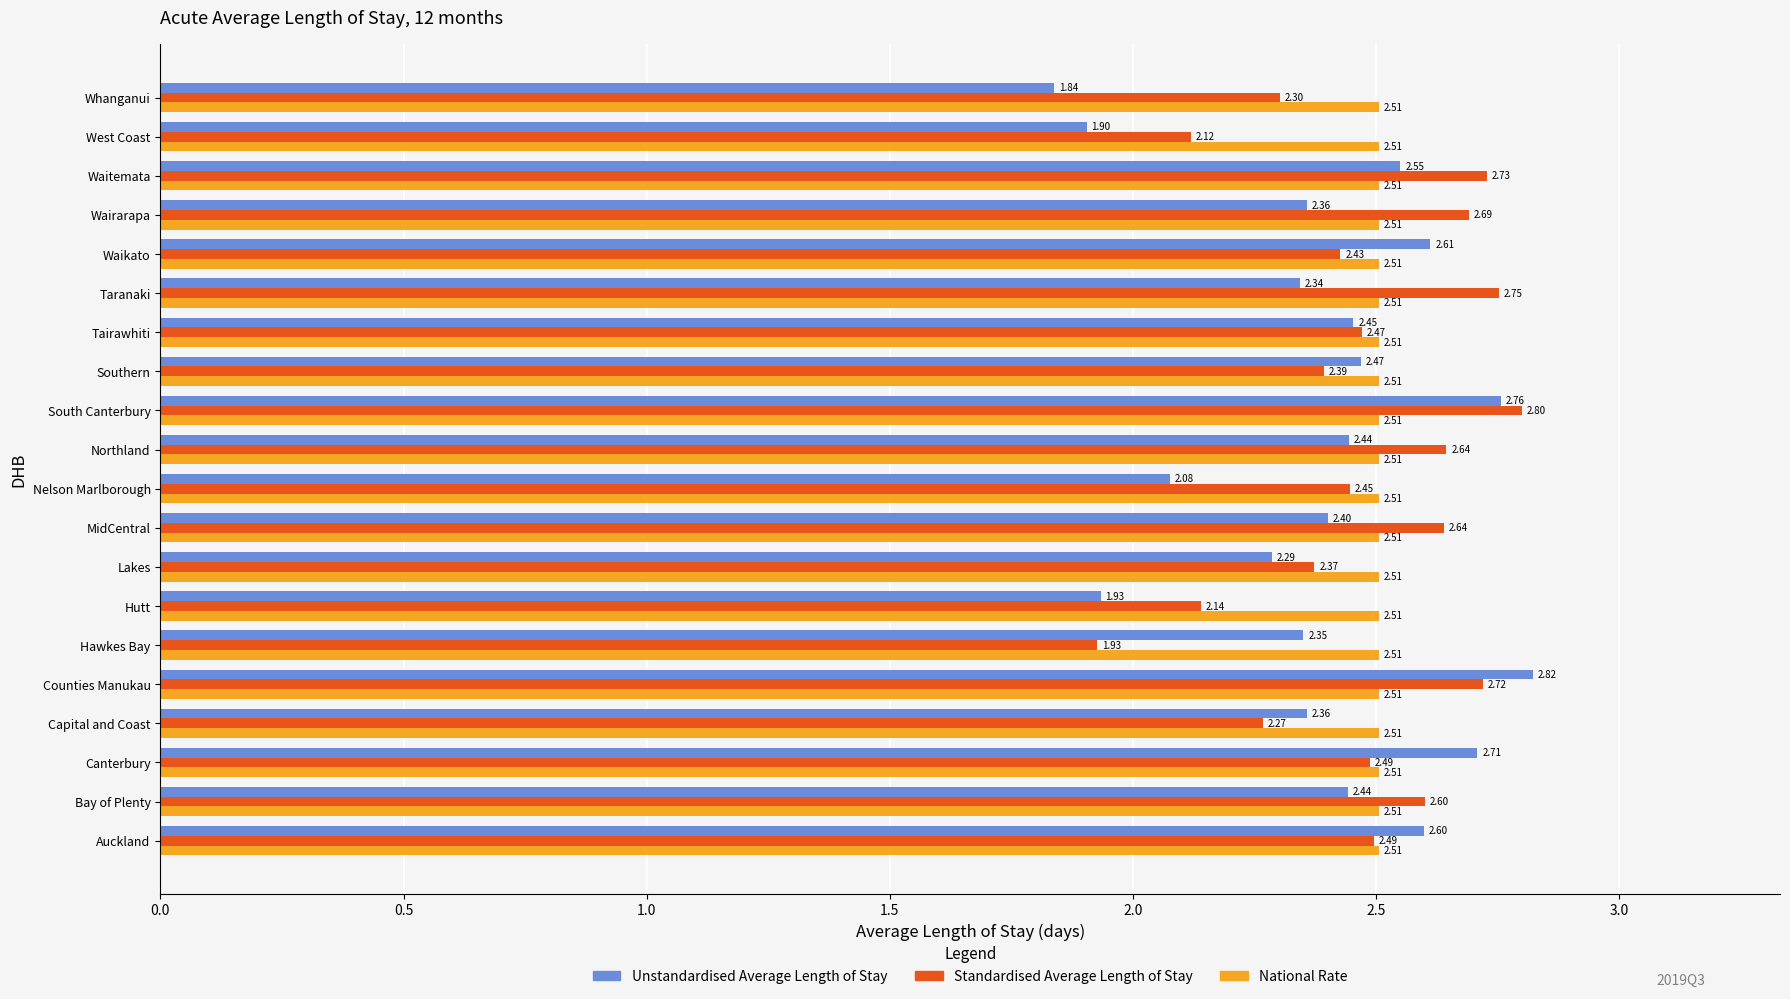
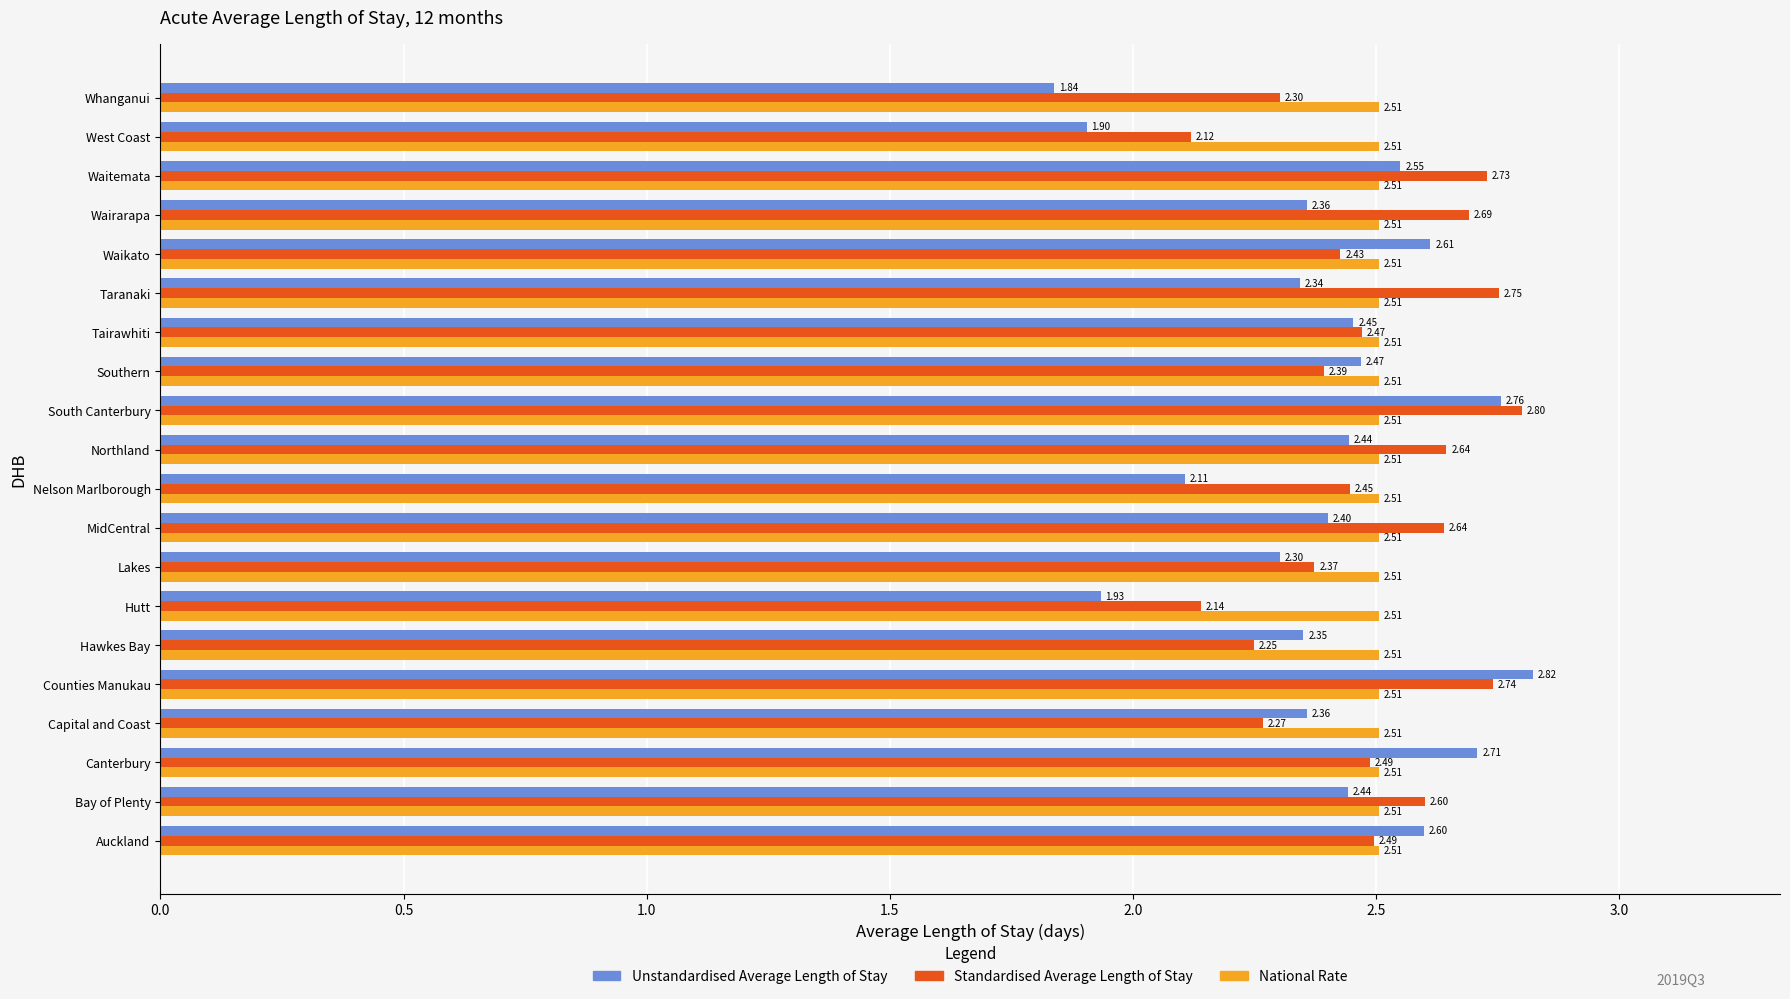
  {
    "Unstandardised Average Length of Stay": {
      "Whanganui": 1.84,
      "West Coast": 1.90,
      "Waitemata": 2.55,
      "Wairarapa": 2.36,
      "Waikato": 2.61,
      "Taranaki": 2.34,
      "Tairawhiti": 2.45,
      "Southern": 2.47,
      "South Canterbury": 2.76,
      "Northland": 2.44,
-     "Nelson Marlborough": 2.08,
+     "Nelson Marlborough": 2.11,
      "MidCentral": 2.40,
-     "Lakes": 2.29,
+     "Lakes": 2.30,
      "Hutt": 1.93,
      "Hawkes Bay": 2.35,
      "Counties Manukau": 2.82,
      "Capital and Coast": 2.36,
      "Canterbury": 2.71,
      "Bay of Plenty": 2.44,
      "Auckland": 2.60
    },
    "Standardised Average Length of Stay": {
      "Whanganui": 2.30,
      "West Coast": 2.12,
      "Waitemata": 2.73,
      "Wairarapa": 2.69,
      "Waikato": 2.43,
      "Taranaki": 2.75,
      "Tairawhiti": 2.47,
      "Southern": 2.39,
      "South Canterbury": 2.80,
      "Northland": 2.64,
      "Nelson Marlborough": 2.45,
      "MidCentral": 2.64,
      "Lakes": 2.37,
      "Hutt": 2.14,
-     "Hawkes Bay": 1.93,
-     "Counties Manukau": 2.72,
+     "Hawkes Bay": 2.25,
+     "Counties Manukau": 2.74,
      "Capital and Coast": 2.27,
      "Canterbury": 2.49,
      "Bay of Plenty": 2.60,
      "Auckland": 2.49
    },
    "National Rate": {
      "Whanganui": 2.51,
      "West Coast": 2.51,
      "Waitemata": 2.51,
      "Wairarapa": 2.51,
      "Waikato": 2.51,
      "Taranaki": 2.51,
      "Tairawhiti": 2.51,
      "Southern": 2.51,
      "South Canterbury": 2.51,
      "Northland": 2.51,
      "Nelson Marlborough": 2.51,
      "MidCentral": 2.51,
      "Lakes": 2.51,
      "Hutt": 2.51,
      "Hawkes Bay": 2.51,
      "Counties Manukau": 2.51,
      "Capital and Coast": 2.51,
      "Canterbury": 2.51,
      "Bay of Plenty": 2.51,
      "Auckland": 2.51
    }
  }
